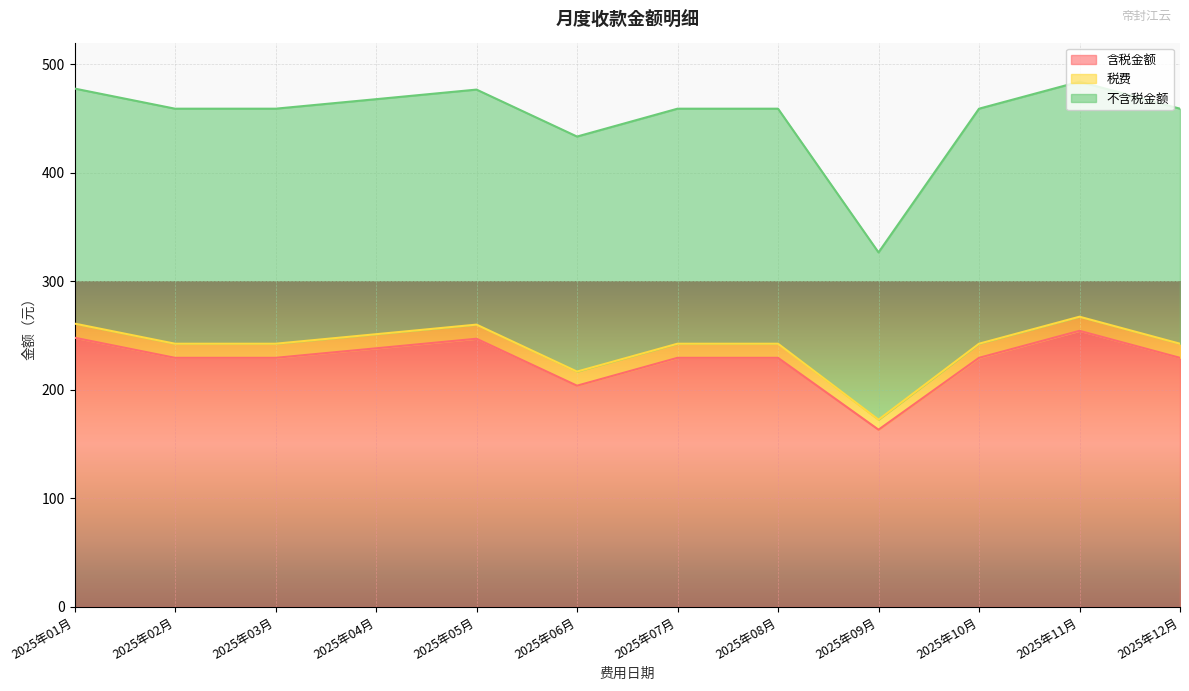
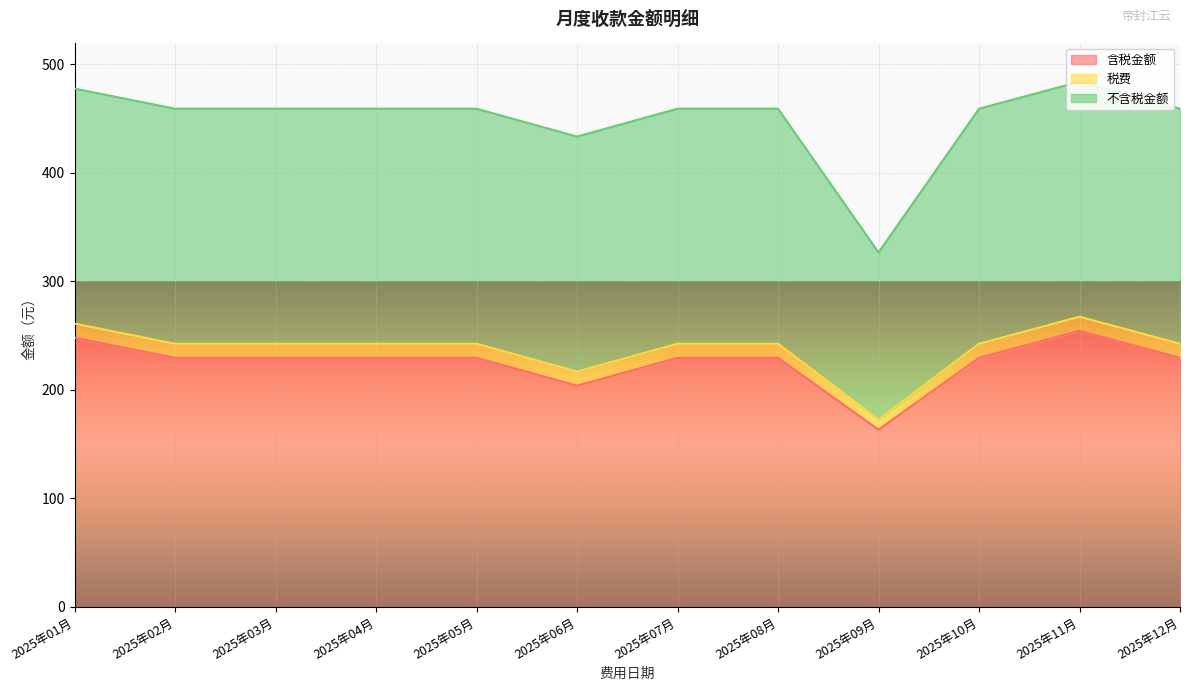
  {
    "含税金额": {
      "2025年01月": 248,
      "2025年02月": 230,
      "2025年03月": 230,
-     "2025年04月": 238,
-     "2025年05月": 247,
+     "2025年04月": 230,
+     "2025年05月": 230,
      "2025年06月": 204,
      "2025年07月": 230,
      "2025年08月": 230,
      "2025年09月": 163,
      "2025年10月": 230,
      "2025年11月": 254,
      "2025年12月": 230
    },
    "税费": {
      "2025年01月": 13,
      "2025年02月": 13,
      "2025年03月": 13,
      "2025年04月": 13,
      "2025年05月": 13,
      "2025年06月": 13,
      "2025年07月": 13,
      "2025年08月": 13,
      "2025年09月": 9,
      "2025年10月": 13,
      "2025年11月": 13,
      "2025年12月": 13
    },
    "不含税金额": {
      "2025年01月": 217,
      "2025年02月": 217,
      "2025年03月": 217,
      "2025年04月": 217,
      "2025年05月": 217,
      "2025年06月": 217,
      "2025年07月": 217,
      "2025年08月": 217,
      "2025年09月": 154,
      "2025年10月": 217,
      "2025年12月": 217
    }
  }
